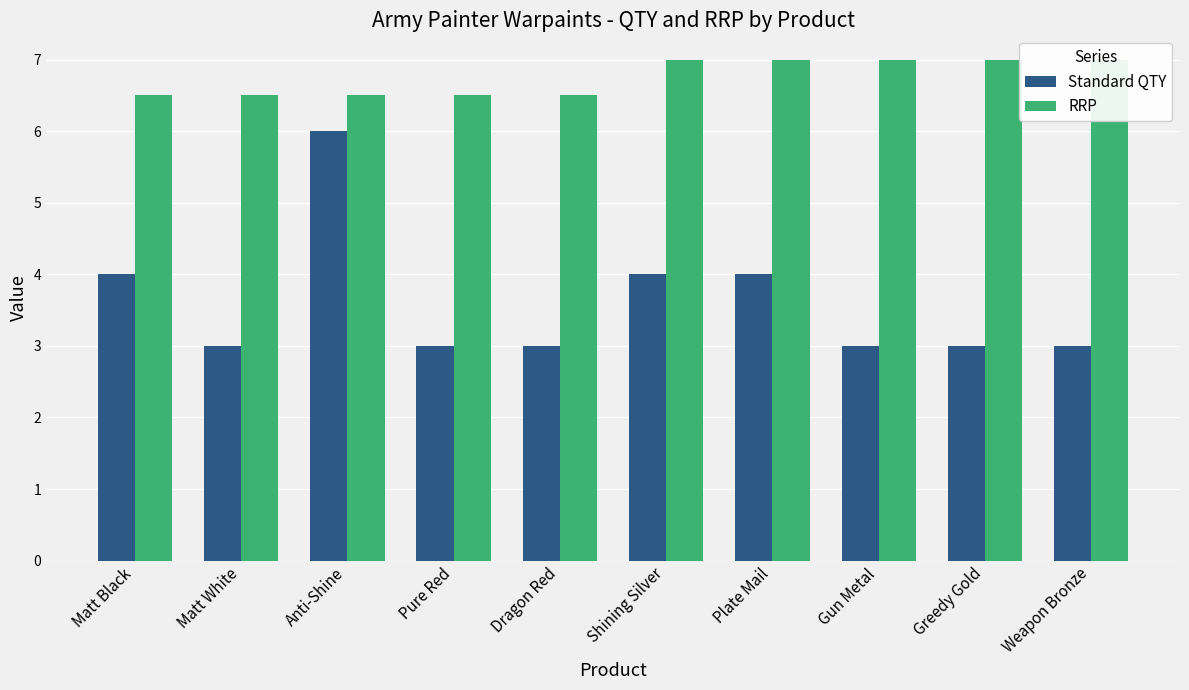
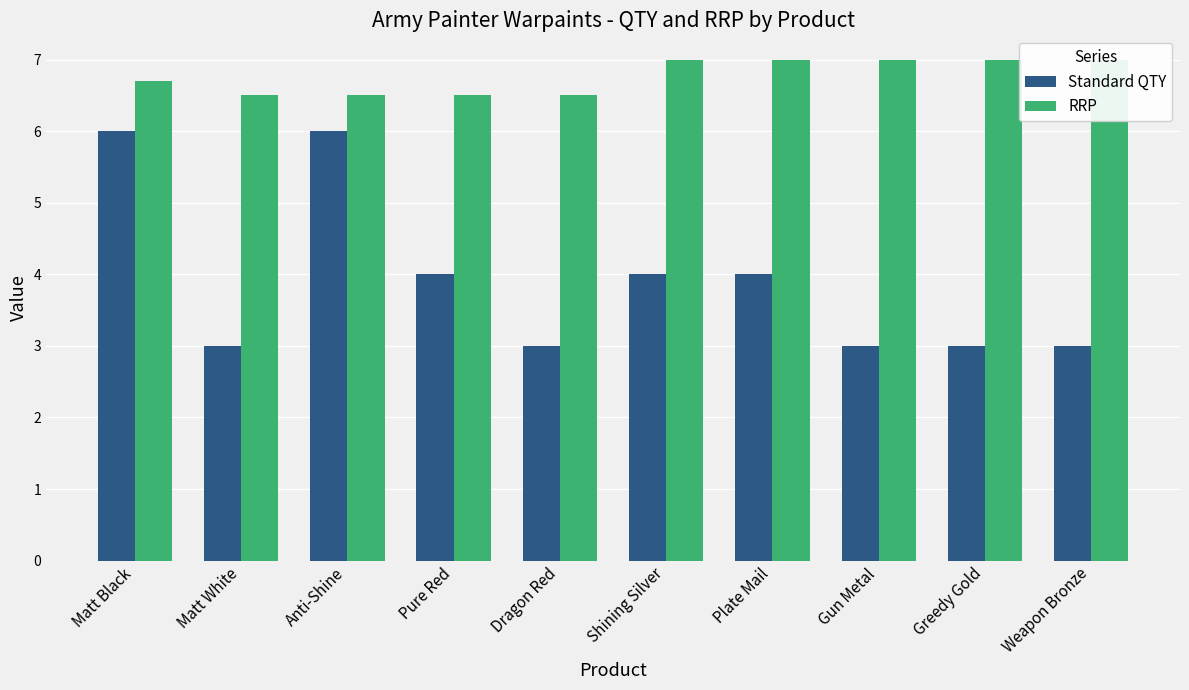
  {
    "Standard QTY": {
-     "Matt Black": 4,
+     "Matt Black": 6,
      "Matt White": 3,
      "Anti-Shine": 6,
-     "Pure Red": 3,
+     "Pure Red": 4,
      "Dragon Red": 3,
      "Shining Silver": 4,
      "Plate Mail": 4,
      "Gun Metal": 3,
      "Greedy Gold": 3,
      "Weapon Bronze": 3
    },
    "RRP": {
-     "Matt Black": 6.5,
+     "Matt Black": 6.7,
      "Matt White": 6.5,
      "Anti-Shine": 6.5,
      "Pure Red": 6.5,
      "Dragon Red": 6.5,
      "Shining Silver": 7.0,
      "Plate Mail": 7.0,
      "Gun Metal": 7.0,
      "Greedy Gold": 7.0
    }
  }
